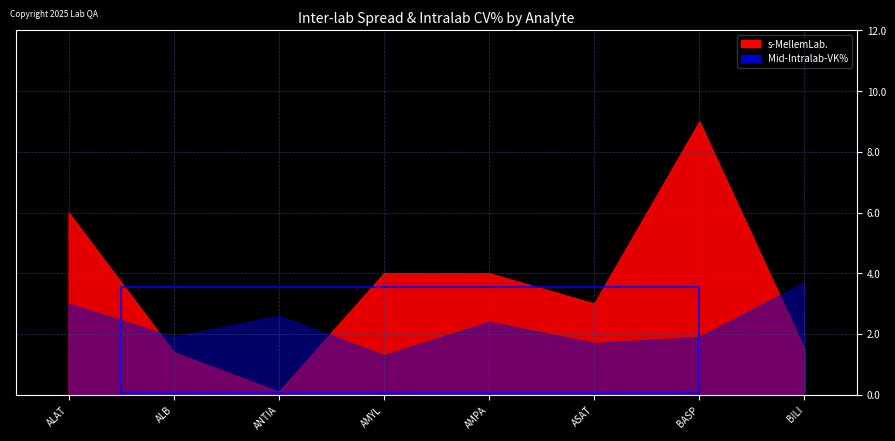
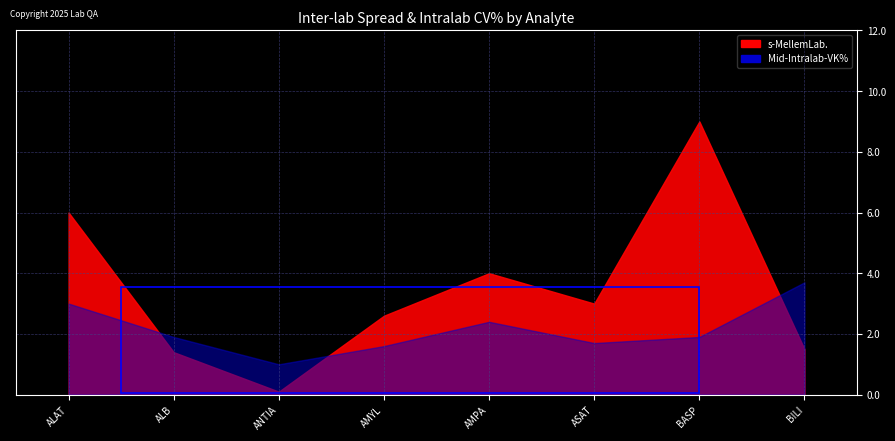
  {
    "s-MellemLab.": {
      "ALAT": 6.0,
      "ALB": 1.4,
      "ANTIA": 0.1,
-     "AMYL": 4.0,
+     "AMYL": 2.6,
      "AMPA": 4.0,
      "ASAT": 3.0,
      "BASP": 9.0,
      "BILI": 1.5
    },
    "Mid-Intralab-VK%": {
      "ALAT": 3.0,
      "ALB": 1.9,
-     "ANTIA": 2.6,
-     "AMYL": 1.3,
+     "ANTIA": 1.0,
+     "AMYL": 1.6,
      "AMPA": 2.4,
      "ASAT": 1.7,
      "BASP": 1.9,
      "BILI": 3.7
    }
  }
